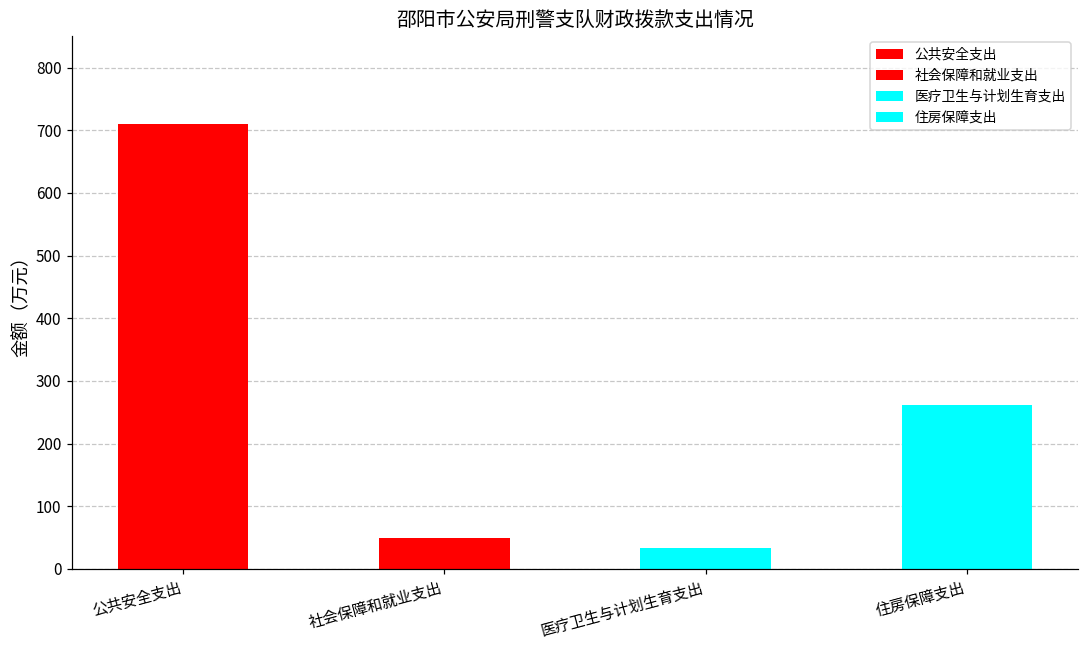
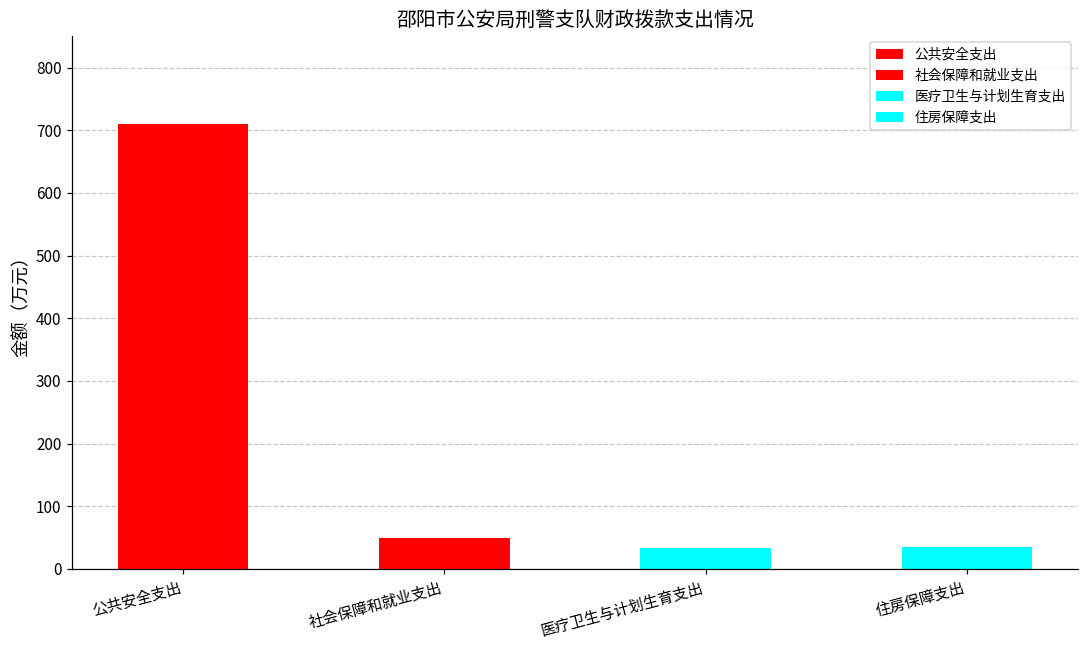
  {
    "公共安全支出": 710,
    "社会保障和就业支出": 50,
    "医疗卫生与计划生育支出": 30,
-   "住房保障支出": 260
+   "住房保障支出": 40
  }
